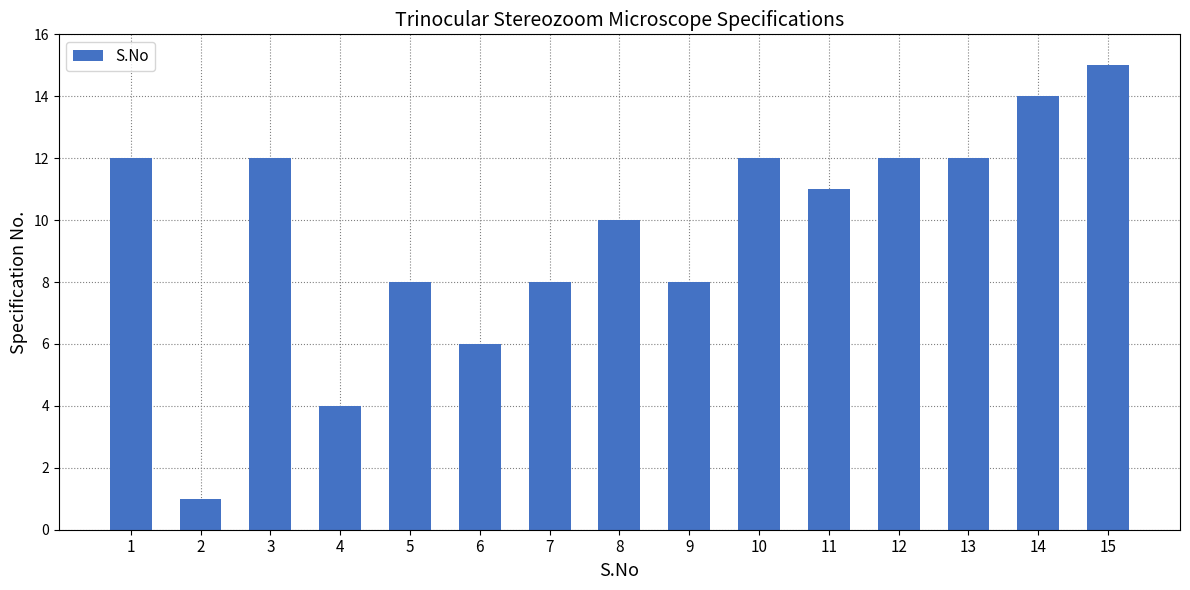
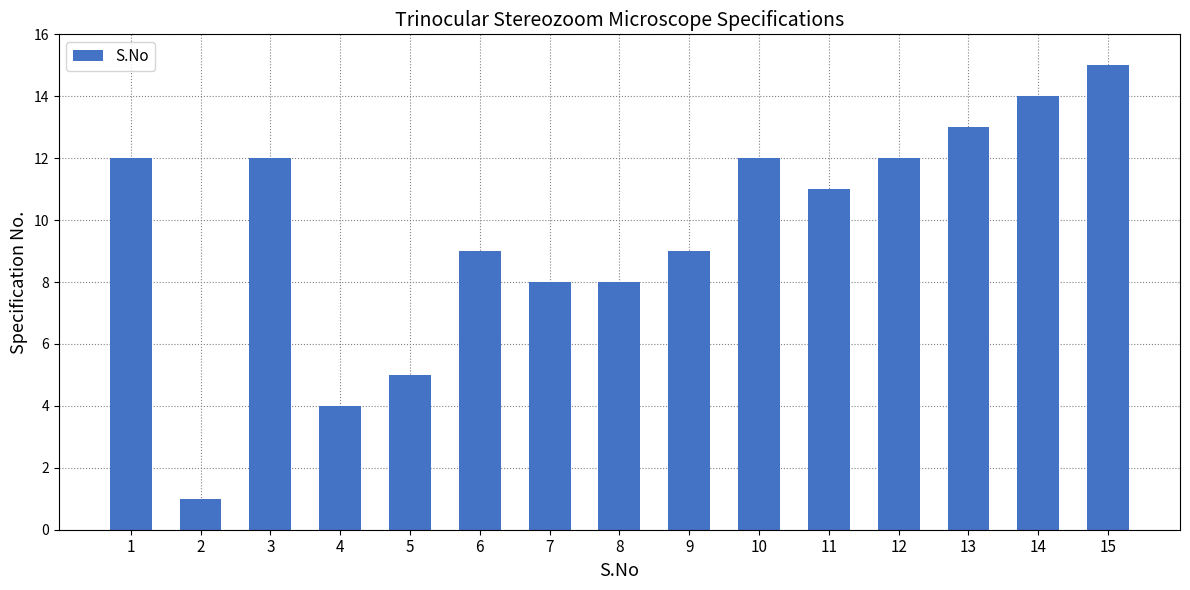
  {
    "1": 12,
    "2": 1,
    "3": 12,
    "4": 4,
-   "5": 8,
-   "6": 6,
+   "5": 5,
+   "6": 9,
    "7": 8,
-   "8": 10,
-   "9": 8,
+   "8": 8,
+   "9": 9,
    "10": 12,
    "11": 11,
    "12": 12,
-   "13": 12,
+   "13": 13,
    "14": 14,
    "15": 15
  }
